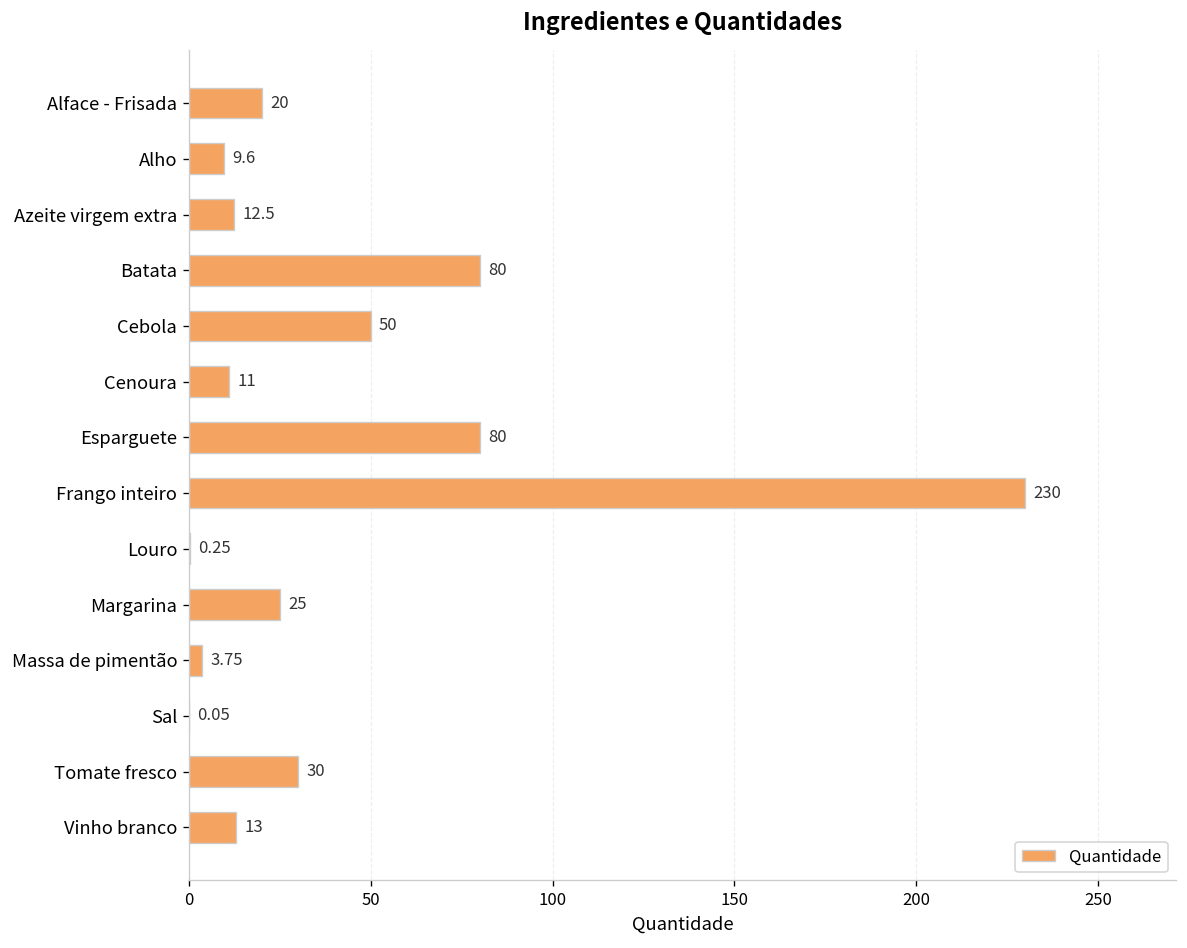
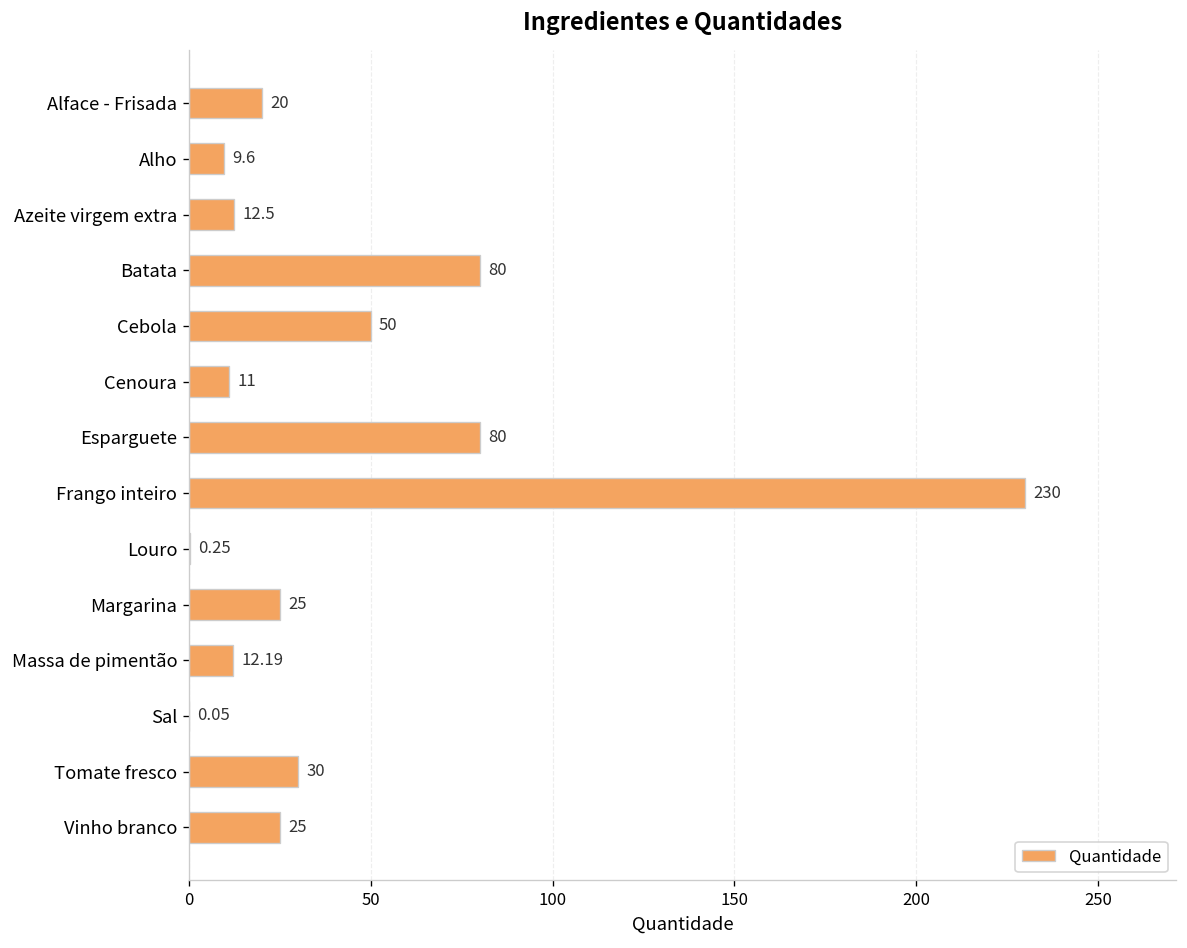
  {
    "Alface - Frisada": 20,
    "Alho": 9.6,
    "Azeite virgem extra": 12.5,
    "Batata": 80,
    "Cebola": 50,
    "Cenoura": 11,
    "Esparguete": 80,
    "Frango inteiro": 230,
    "Louro": 0.25,
    "Margarina": 25,
-   "Massa de pimentão": 3.75,
+   "Massa de pimentão": 12.19,
    "Sal": 0.05,
    "Tomate fresco": 30,
-   "Vinho branco": 13
+   "Vinho branco": 25
  }
